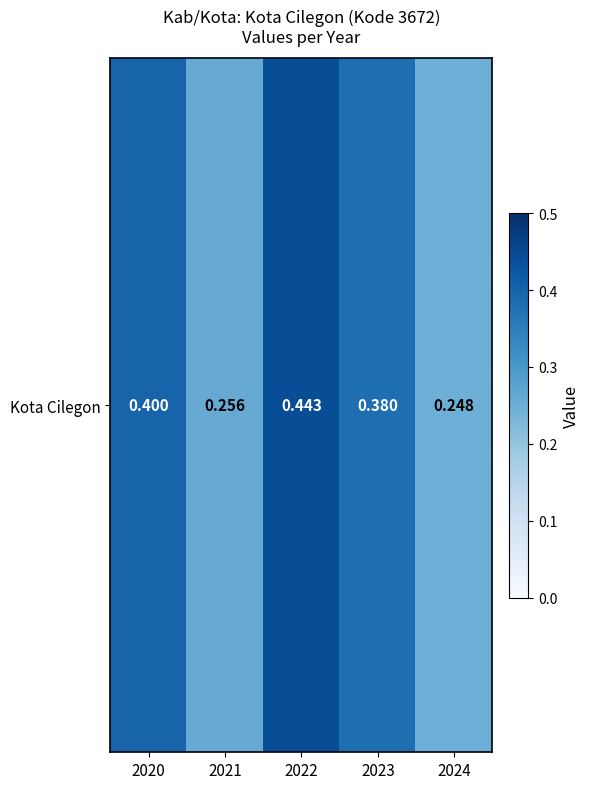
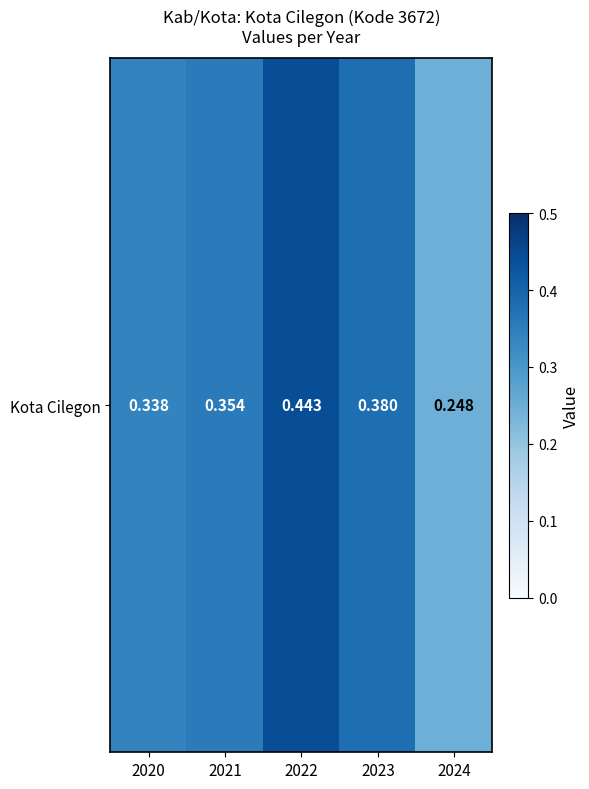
  {
    "Kota Cilegon": {
-     "2020": 0.400,
-     "2021": 0.256,
+     "2020": 0.338,
+     "2021": 0.354,
      "2022": 0.443,
      "2023": 0.380,
      "2024": 0.248
    }
  }
